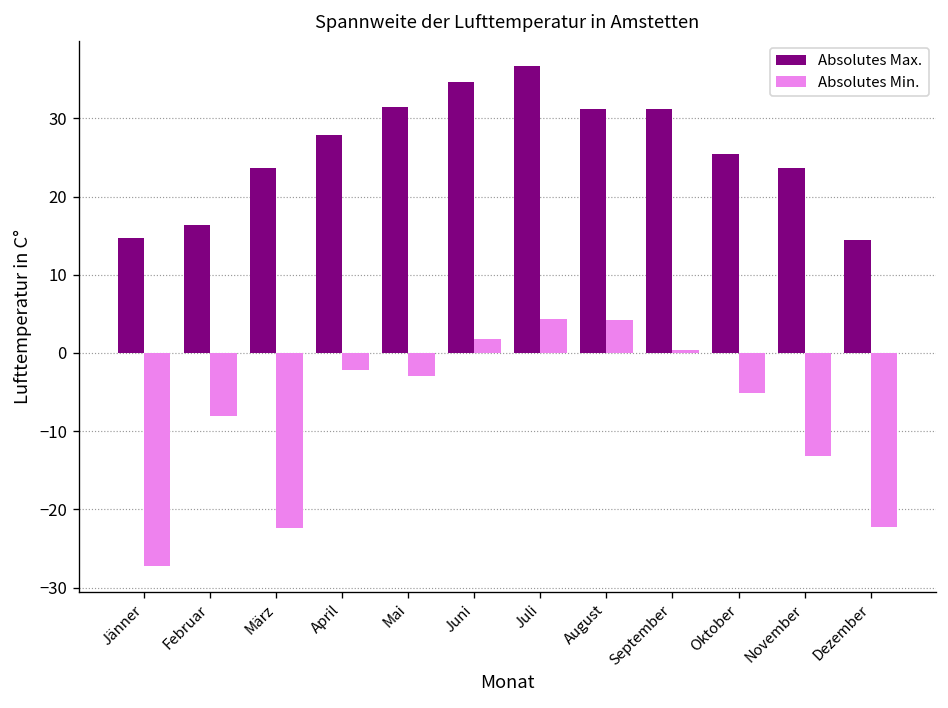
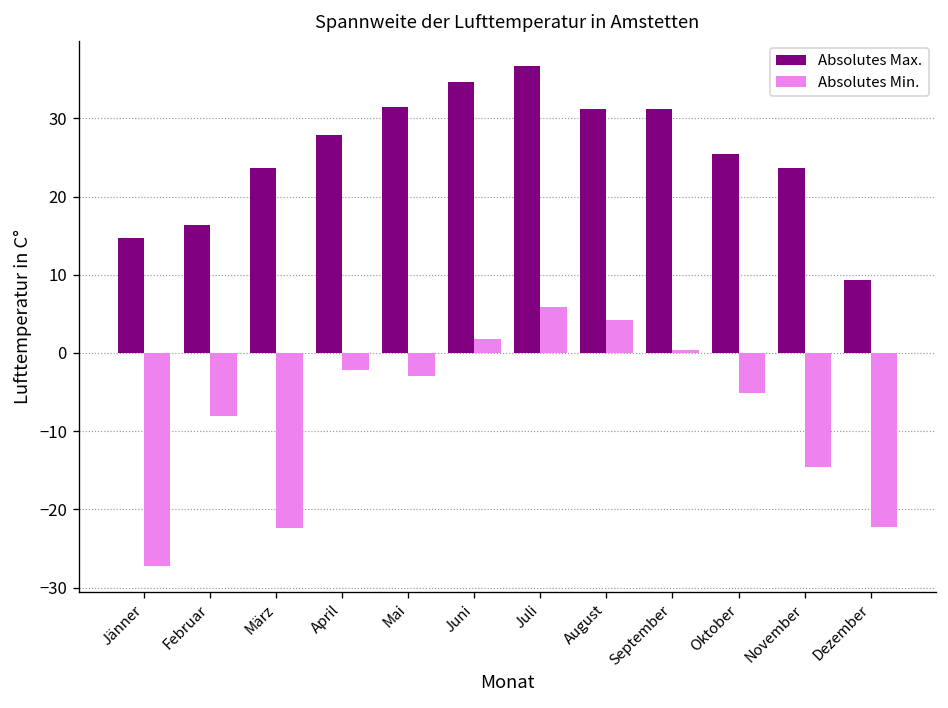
  {
    "Absolutes Max.": {
      "Jänner": 15,
      "Februar": 16,
      "März": 24,
      "April": 28,
      "Mai": 32,
      "Juni": 35,
      "Juli": 37,
      "August": 31,
      "September": 31,
      "Oktober": 25,
      "November": 24,
-     "Dezember": 15
+     "Dezember": 9
    },
    "Absolutes Min.": {
      "Jänner": -27,
      "Februar": -8,
      "März": -22,
      "April": -2,
      "Mai": -3,
      "Juni": 2,
-     "Juli": 4,
+     "Juli": 6,
      "August": 4,
      "September": 0,
      "Oktober": -5,
-     "November": -13,
+     "November": -15,
      "Dezember": -22
    }
  }
